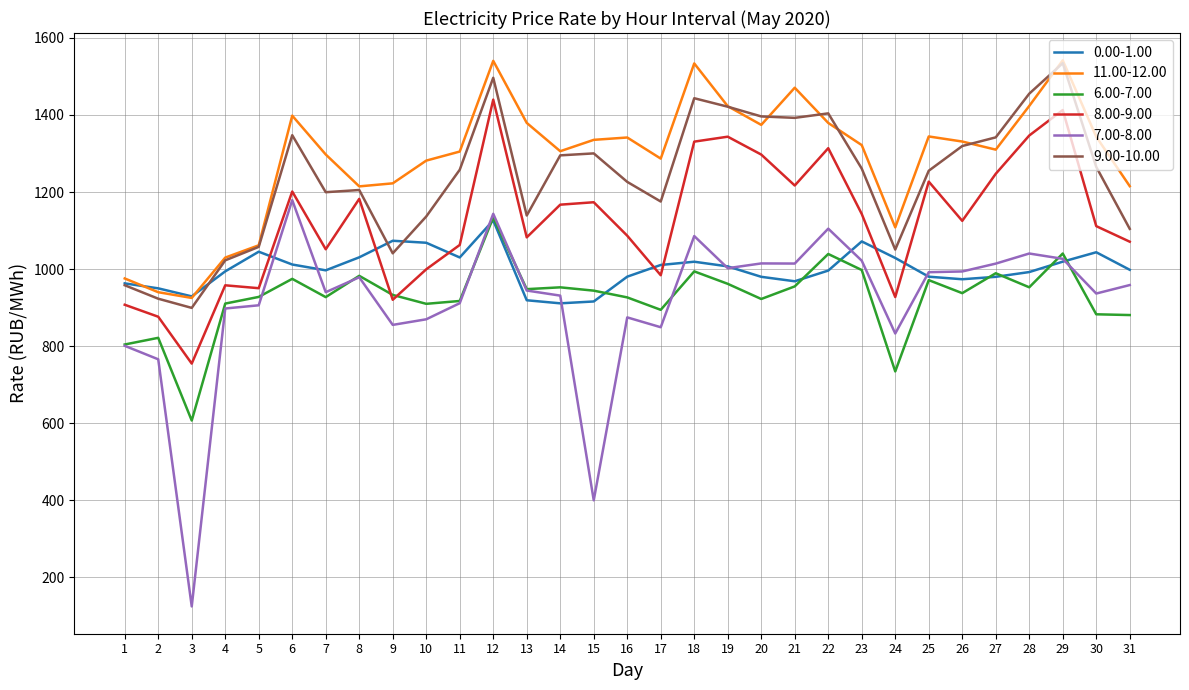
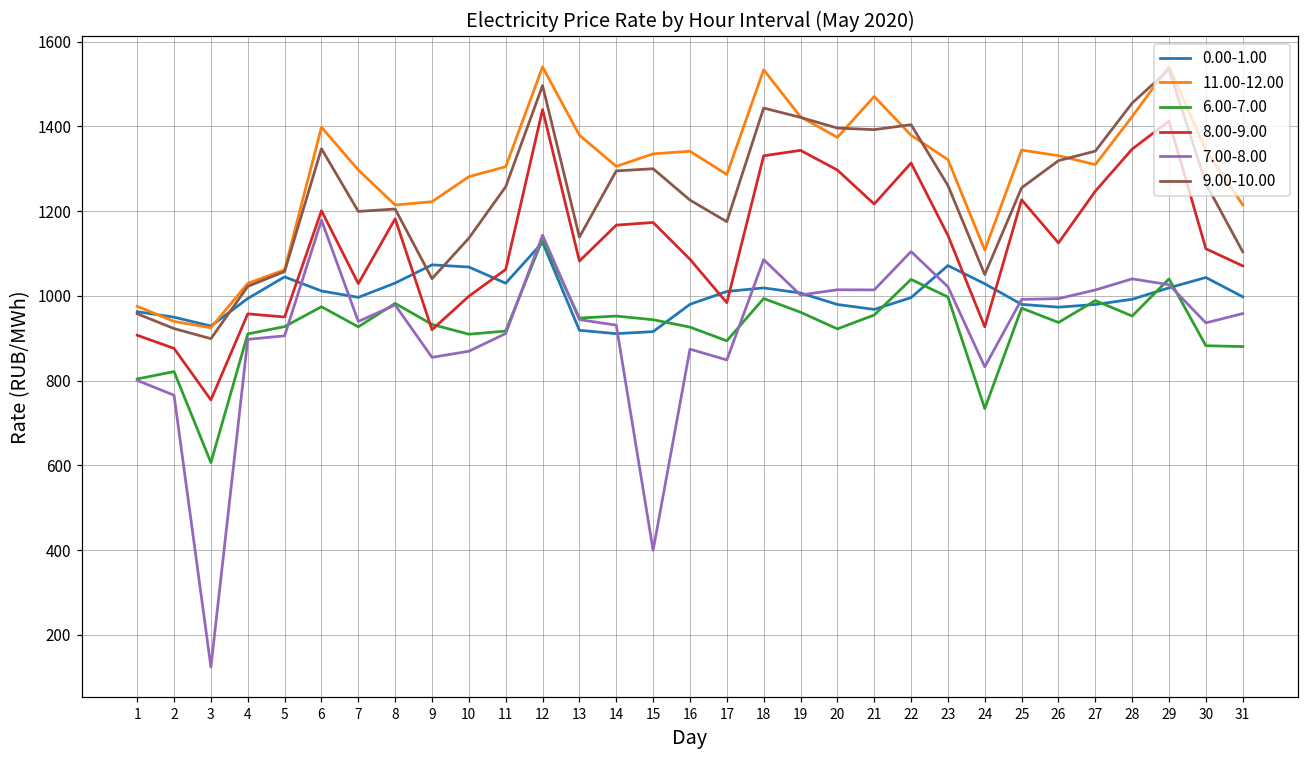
  {
    "0.00-1.00": {
      "2": 950,
      "4": 990,
      "5": 1040,
      "6": 1010,
      "7": 1000,
      "8": 1030,
      "9": 1070,
      "10": 1070,
      "11": 1030,
      "12": 1130,
      "13": 920,
      "14": 910,
      "15": 920,
      "16": 980,
      "17": 1010,
      "18": 1020,
      "20": 980,
      "21": 970,
      "22": 1000,
      "23": 1070,
      "24": 1030,
      "25": 980,
      "26": 970,
      "27": 980,
      "28": 990,
      "29": 1020,
      "30": 1040,
      "31": 1000
    },
    "11.00-12.00": {
      "1": 980,
      "2": 940,
      "4": 1030,
      "6": 1400,
      "7": 1300,
      "8": 1210,
      "9": 1220,
      "10": 1280,
      "11": 1310,
      "12": 1540,
      "13": 1380,
      "14": 1310,
      "15": 1340,
      "16": 1340,
      "17": 1290,
      "18": 1530,
      "20": 1370,
      "21": 1470,
      "22": 1380,
      "23": 1320,
      "24": 1110,
      "25": 1340,
      "26": 1330,
      "27": 1310,
      "28": 1420,
      "31": 1220
    },
    "6.00-7.00": {
      "2": 820,
      "3": 610,
      "4": 910,
      "5": 930,
      "6": 970,
      "7": 930,
      "9": 930,
      "10": 910,
      "12": 1130,
      "14": 950,
      "15": 940,
      "16": 930,
      "17": 890,
      "18": 990,
      "19": 960,
      "20": 920,
      "21": 950,
      "22": 1040,
      "23": 1000,
      "24": 730,
      "25": 970,
      "26": 940,
      "27": 990,
      "28": 950,
      "29": 1040,
      "30": 880,
      "31": 880
    },
    "8.00-9.00": {
      "1": 910,
      "2": 880,
      "3": 750,
      "4": 960,
      "5": 950,
      "6": 1200,
-     "7": 1050,
+     "7": 1030,
      "8": 1180,
      "9": 920,
      "10": 1000,
      "11": 1060,
      "12": 1440,
      "13": 1080,
      "14": 1170,
      "15": 1170,
      "16": 1090,
      "17": 980,
      "18": 1330,
      "19": 1340,
      "20": 1300,
      "21": 1220,
      "22": 1310,
      "23": 1140,
      "24": 930,
      "25": 1230,
      "26": 1130,
      "27": 1250,
      "28": 1350,
      "30": 1110,
      "31": 1070
    },
    "7.00-8.00": {
      "2": 770,
      "3": 120,
      "4": 900,
      "5": 910,
      "6": 1180,
      "7": 940,
      "9": 850,
      "10": 870,
      "12": 1140,
      "14": 930,
      "15": 400,
      "16": 870,
      "17": 850,
      "18": 1090,
      "20": 1010,
      "21": 1010,
      "22": 1100,
      "23": 1020,
      "24": 830,
      "25": 990,
      "26": 990,
      "27": 1010,
      "28": 1040,
      "29": 1030,
      "30": 940,
      "31": 960
    },
    "9.00-10.00": {
      "2": 920,
      "3": 900,
      "4": 1020,
      "6": 1350,
      "7": 1200,
      "8": 1210,
      "9": 1040,
      "10": 1140,
      "11": 1260,
      "12": 1500,
      "13": 1140,
      "14": 1300,
      "15": 1300,
      "16": 1230,
      "17": 1180,
      "18": 1440,
      "20": 1400,
      "21": 1390,
      "22": 1400,
      "23": 1260,
      "24": 1050,
      "25": 1260,
      "26": 1320,
      "27": 1340,
      "28": 1460,
      "31": 1100
    }
  }
